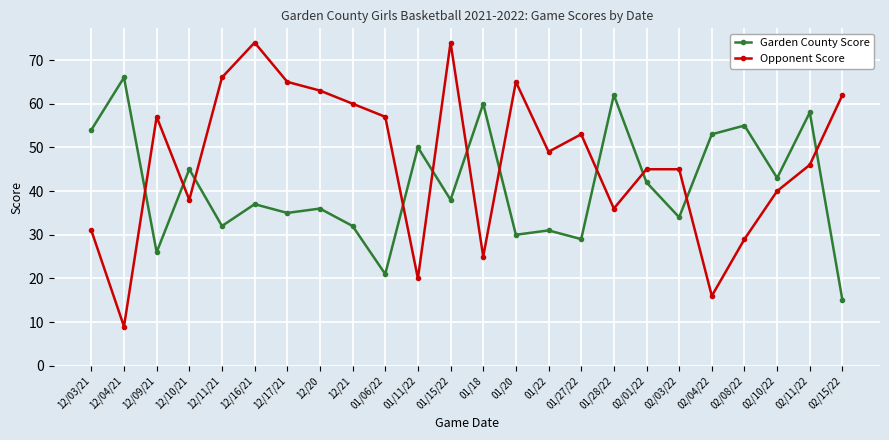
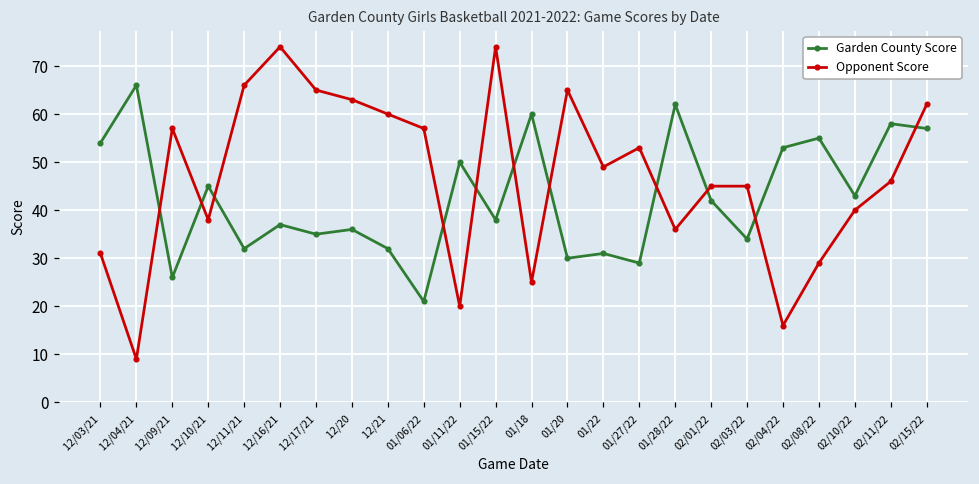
  {
    "Garden County Score": {
      "12/03/21": 54,
      "12/04/21": 66,
      "12/09/21": 26,
      "12/10/21": 45,
      "12/11/21": 32,
      "12/16/21": 37,
      "12/17/21": 35,
      "12/20": 36,
      "12/21": 32,
      "01/06/22": 21,
      "01/11/22": 50,
      "01/15/22": 38,
      "01/18": 60,
      "01/20": 30,
      "01/22": 31,
      "01/27/22": 29,
      "01/28/22": 62,
      "02/01/22": 42,
      "02/03/22": 34,
      "02/04/22": 53,
      "02/08/22": 55,
      "02/10/22": 43,
      "02/11/22": 58,
-     "02/15/22": 15
+     "02/15/22": 57
    },
    "Opponent Score": {
      "12/03/21": 31,
      "12/04/21": 9,
      "12/09/21": 57,
      "12/10/21": 38,
      "12/11/21": 66,
      "12/16/21": 74,
      "12/17/21": 65,
      "12/20": 63,
      "12/21": 60,
      "01/06/22": 57,
      "01/11/22": 20,
      "01/15/22": 74,
      "01/18": 25,
      "01/20": 65,
      "01/22": 49,
      "01/27/22": 53,
      "01/28/22": 36,
      "02/01/22": 45,
      "02/03/22": 45,
      "02/04/22": 16,
      "02/08/22": 29,
      "02/10/22": 40,
      "02/11/22": 46,
      "02/15/22": 62
    }
  }
